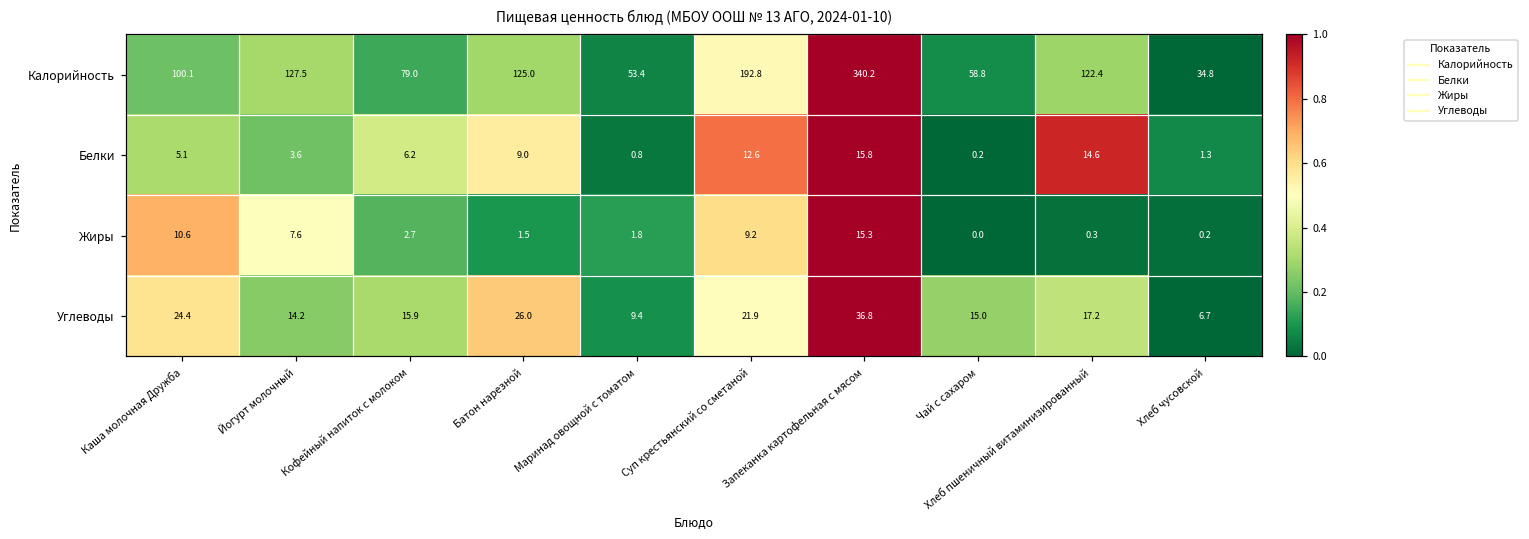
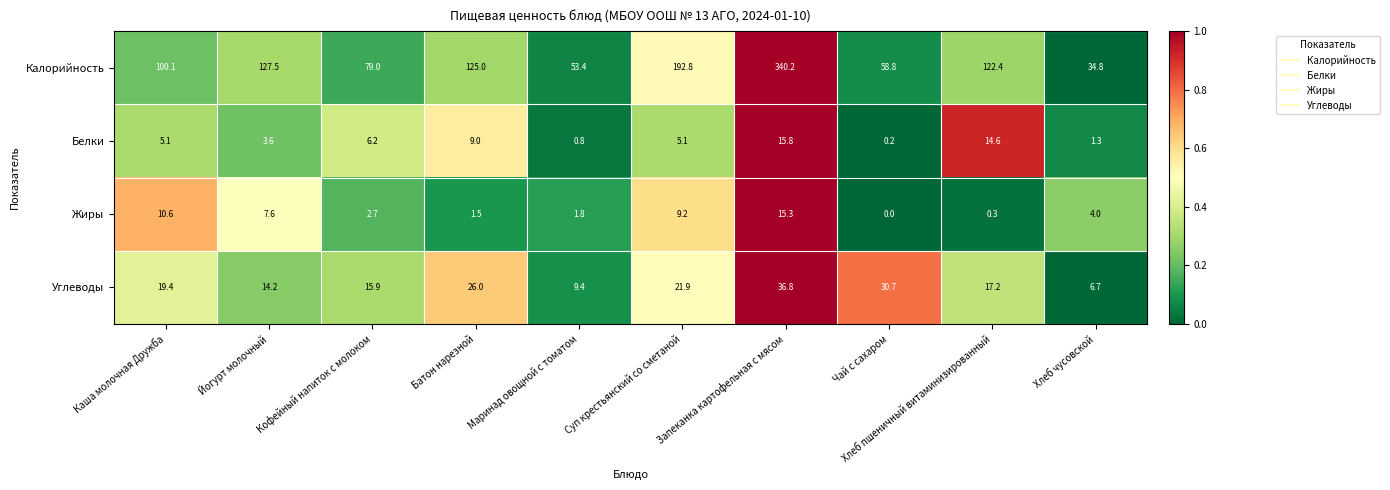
  {
    "Калорийность": {
      "Каша молочная Дружба": 100.1,
      "Йогурт молочный": 127.5,
      "Кофейный напиток с молоком": 79.0,
      "Батон нарезной": 125.0,
      "Маринад овощной с томатом": 53.4,
      "Суп крестьянский со сметаной": 192.8,
      "Запеканка картофельная с мясом": 340.2,
      "Чай с сахаром": 58.8,
      "Хлеб пшеничный витаминизированный": 122.4,
      "Хлеб чусовской": 34.8
    },
    "Белки": {
      "Каша молочная Дружба": 5.1,
      "Йогурт молочный": 3.6,
      "Кофейный напиток с молоком": 6.2,
      "Батон нарезной": 9.0,
      "Маринад овощной с томатом": 0.8,
-     "Суп крестьянский со сметаной": 12.6,
+     "Суп крестьянский со сметаной": 5.1,
      "Запеканка картофельная с мясом": 15.8,
      "Чай с сахаром": 0.2,
      "Хлеб пшеничный витаминизированный": 14.6,
      "Хлеб чусовской": 1.3
    },
    "Жиры": {
      "Каша молочная Дружба": 10.6,
      "Йогурт молочный": 7.6,
      "Кофейный напиток с молоком": 2.7,
      "Батон нарезной": 1.5,
      "Маринад овощной с томатом": 1.8,
      "Суп крестьянский со сметаной": 9.2,
      "Запеканка картофельная с мясом": 15.3,
      "Чай с сахаром": 0.0,
      "Хлеб пшеничный витаминизированный": 0.3,
-     "Хлеб чусовской": 0.2
+     "Хлеб чусовской": 4.0
    },
    "Углеводы": {
-     "Каша молочная Дружба": 24.4,
+     "Каша молочная Дружба": 19.4,
      "Йогурт молочный": 14.2,
      "Кофейный напиток с молоком": 15.9,
      "Батон нарезной": 26.0,
      "Маринад овощной с томатом": 9.4,
      "Суп крестьянский со сметаной": 21.9,
      "Запеканка картофельная с мясом": 36.8,
-     "Чай с сахаром": 15.0,
+     "Чай с сахаром": 30.7,
      "Хлеб пшеничный витаминизированный": 17.2,
      "Хлеб чусовской": 6.7
    }
  }
